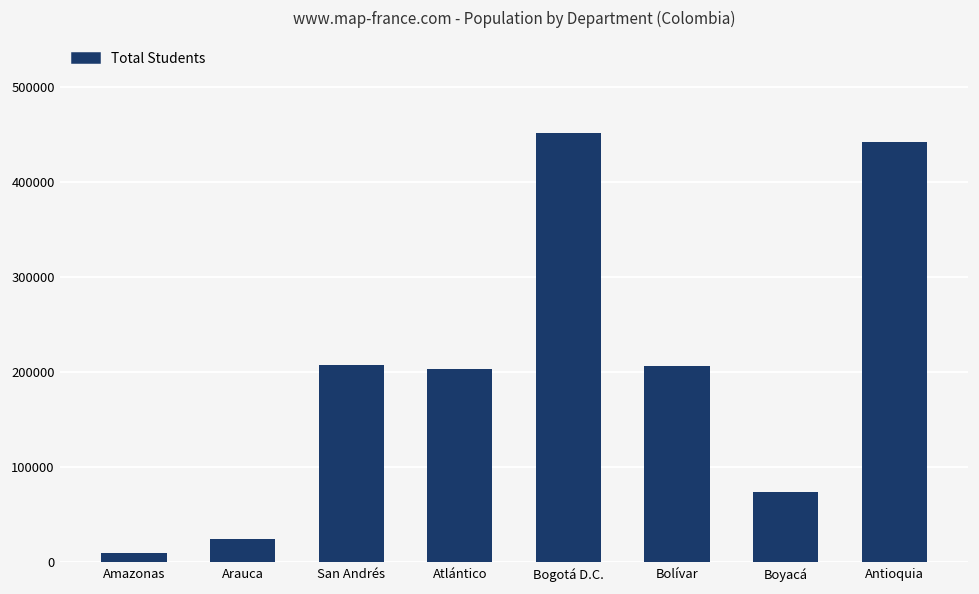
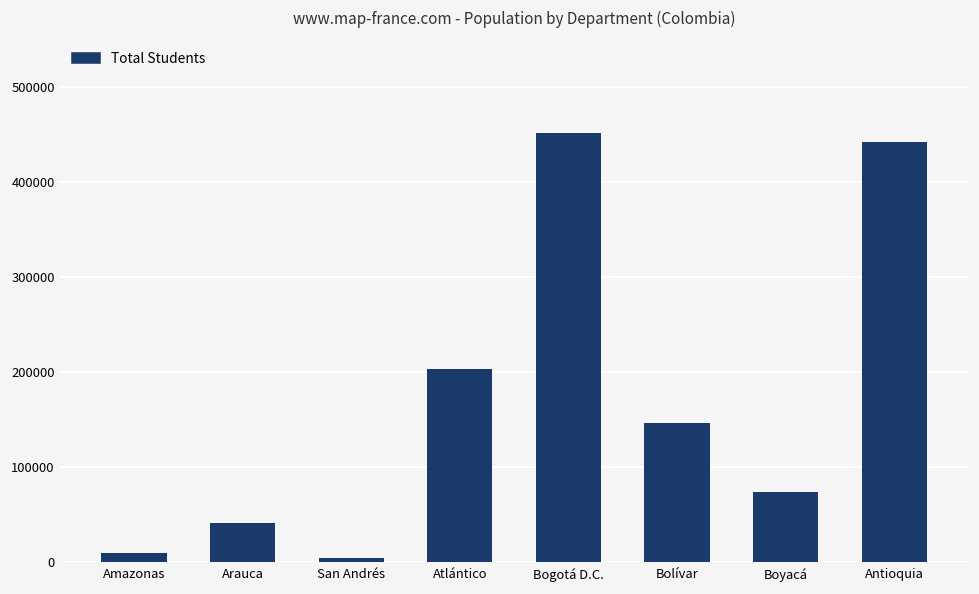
  {
    "Amazonas": 10000,
-   "Arauca": 20000,
-   "San Andrés": 210000,
+   "Arauca": 40000,
+   "San Andrés": 10000,
    "Atlántico": 200000,
    "Bogotá D.C.": 450000,
-   "Bolívar": 210000,
+   "Bolívar": 150000,
    "Boyacá": 70000,
    "Antioquia": 440000
  }
